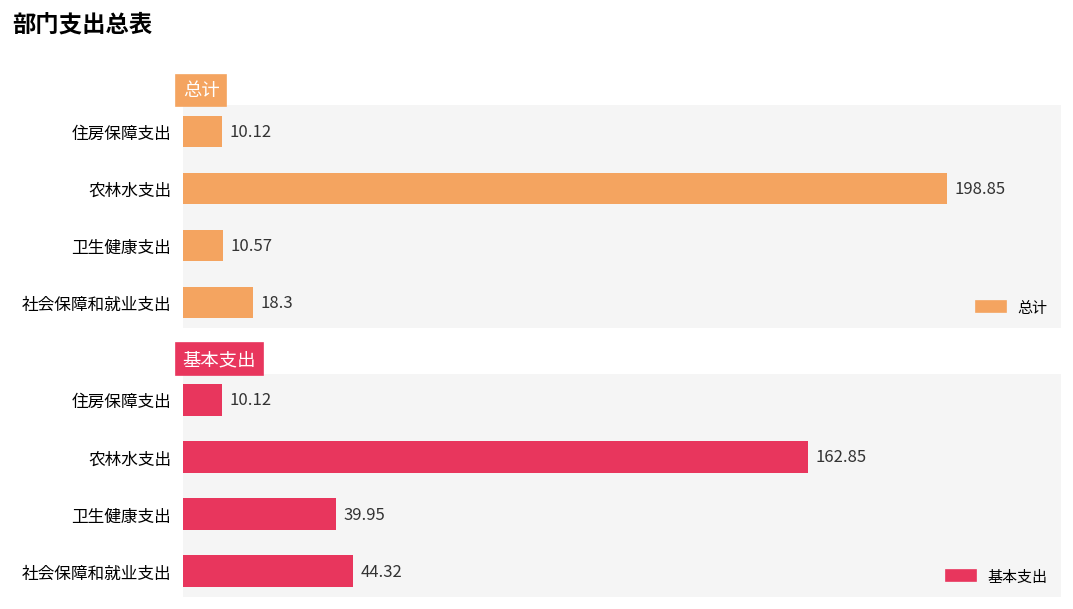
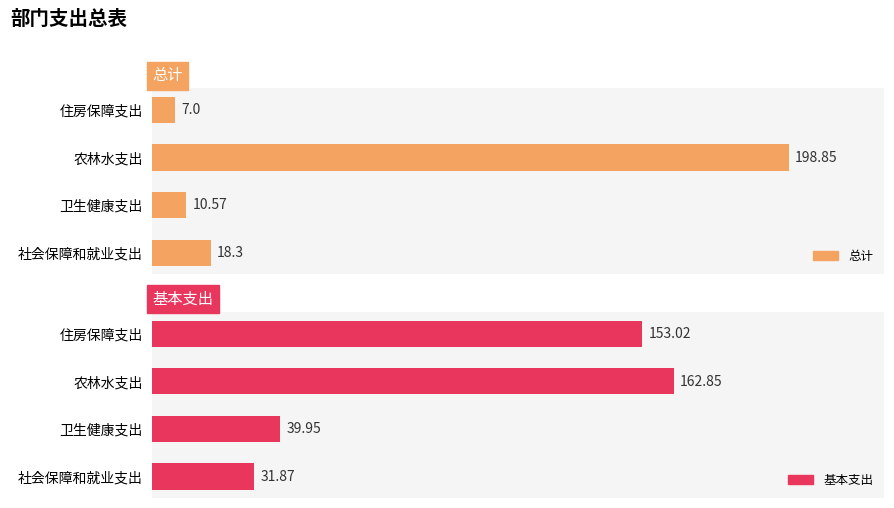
  {
    "总计": {
-     "住房保障支出": 10.12,
+     "住房保障支出": 7.0,
      "农林水支出": 198.85,
      "卫生健康支出": 10.57,
      "社会保障和就业支出": 18.3
    },
    "基本支出": {
-     "住房保障支出": 10.12,
+     "住房保障支出": 153.02,
      "农林水支出": 162.85,
      "卫生健康支出": 39.95,
-     "社会保障和就业支出": 44.32
+     "社会保障和就业支出": 31.87
    }
  }
